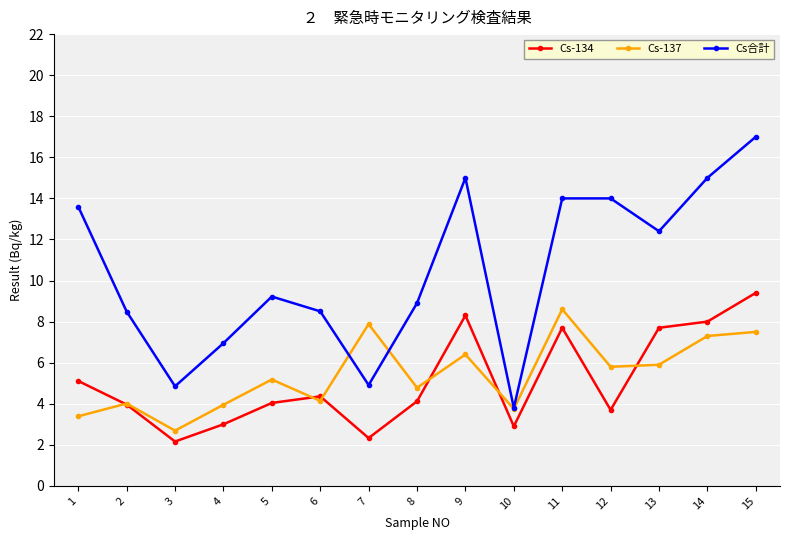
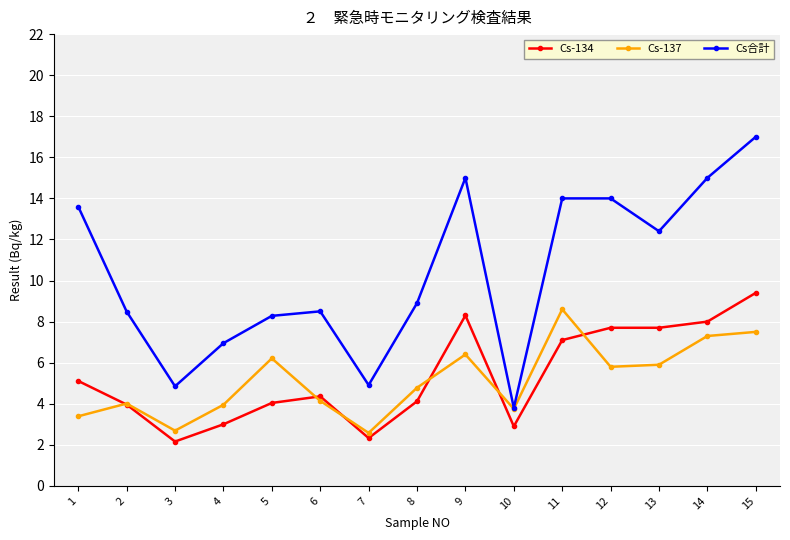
  {
    "Cs-134": {
      "1": 5.1,
      "3": 2.2,
      "4": 3.0,
      "5": 4.0,
      "6": 4.4,
      "7": 2.3,
      "8": 4.1,
      "9": 8.3,
      "10": 2.9,
-     "11": 7.7,
-     "12": 3.7,
+     "11": 7.1,
+     "12": 7.7,
      "13": 7.7,
      "14": 8.0,
      "15": 9.4
    },
    "Cs-137": {
      "1": 3.4,
      "3": 2.7,
      "4": 4.0,
-     "5": 5.2,
+     "5": 6.2,
      "6": 4.1,
-     "7": 7.9,
+     "7": 2.6,
      "8": 4.8,
      "9": 6.4,
      "11": 8.6,
      "12": 5.8,
      "13": 5.9,
      "14": 7.3,
      "15": 7.5
    },
    "Cs合計": {
      "1": 13.6,
      "2": 8.5,
      "3": 4.9,
      "4": 7.0,
-     "5": 9.2,
+     "5": 8.3,
      "6": 8.5,
      "7": 4.9,
      "8": 8.9,
      "9": 15.0,
      "11": 14.0,
      "12": 14.0,
      "13": 12.4,
      "14": 15.0,
      "15": 17.0
    }
  }
